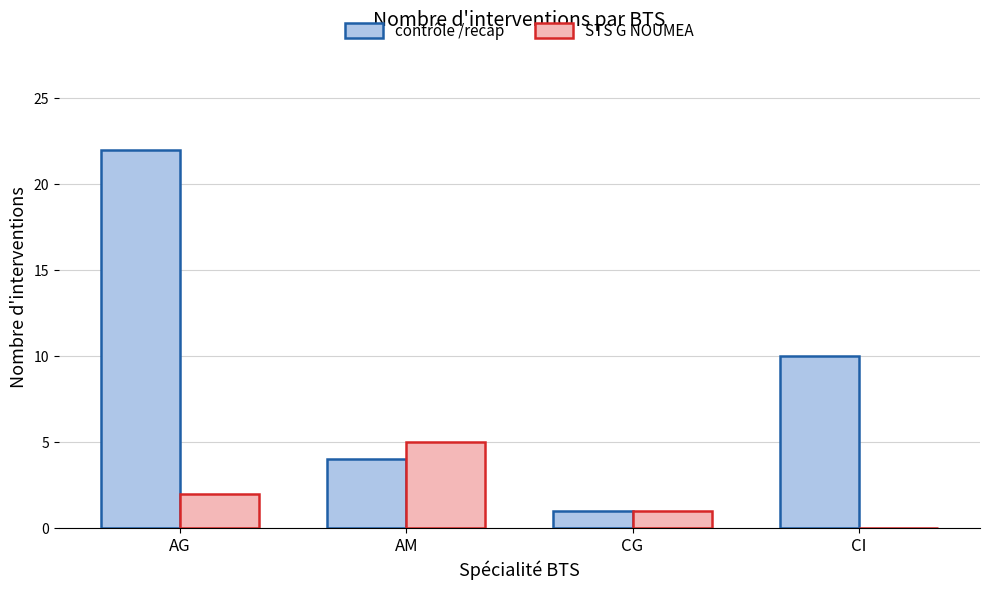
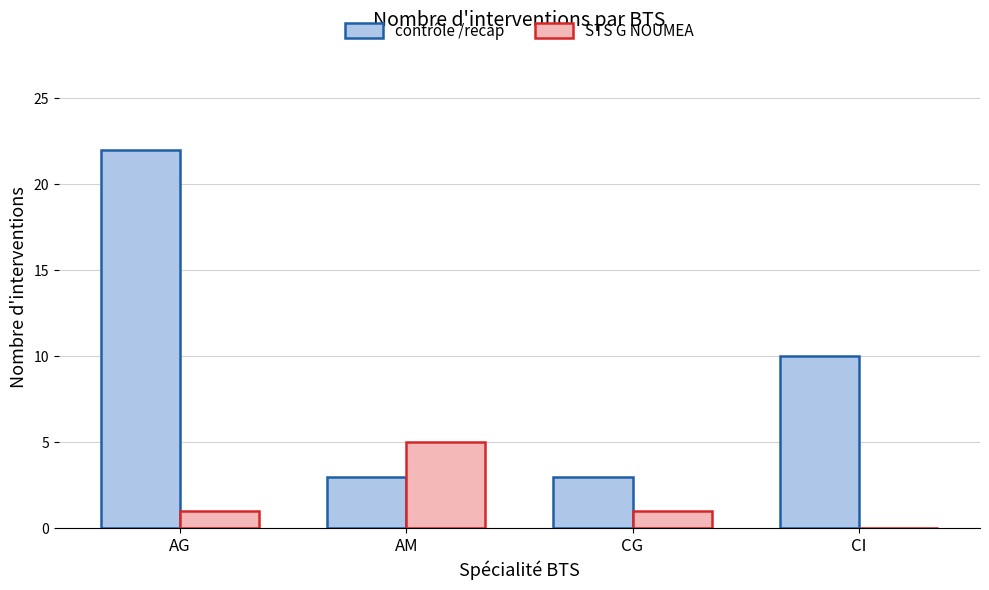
  {
    "contrôle /recap": {
      "AG": 22,
-     "AM": 4,
-     "CG": 1,
+     "AM": 3,
+     "CG": 3,
      "CI": 10
    },
    "STS G NOUMEA": {
-     "AG": 2,
+     "AG": 1,
      "AM": 5,
      "CG": 1,
      "CI": 0
    }
  }
